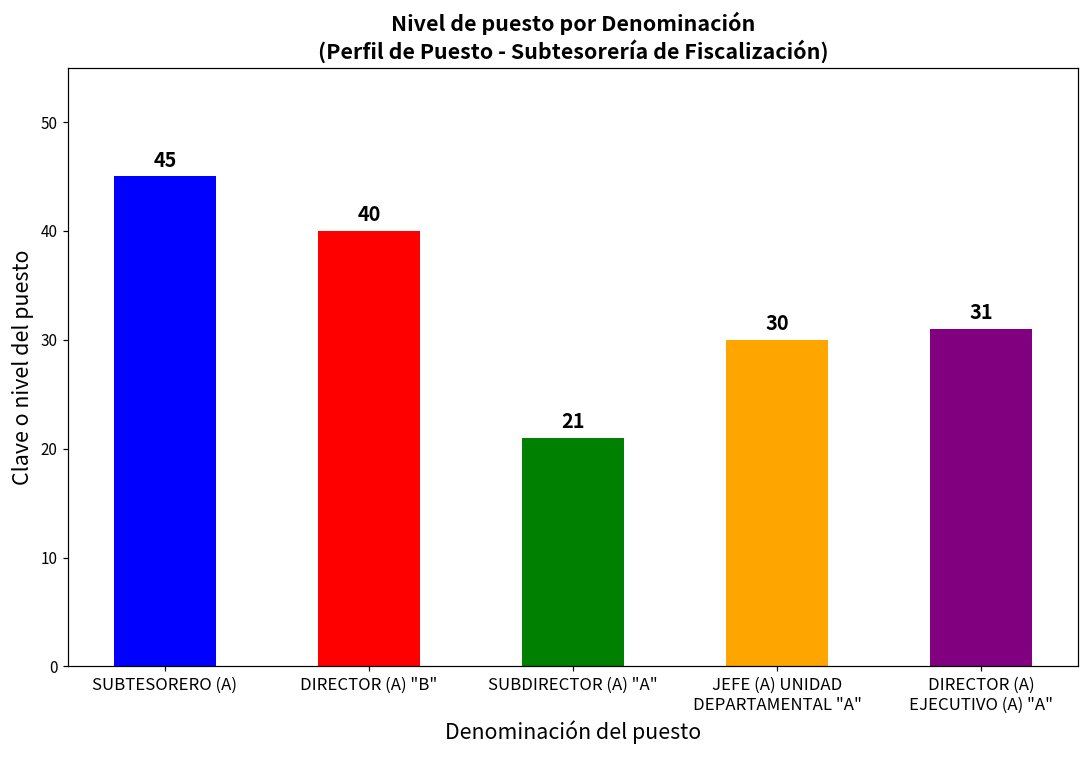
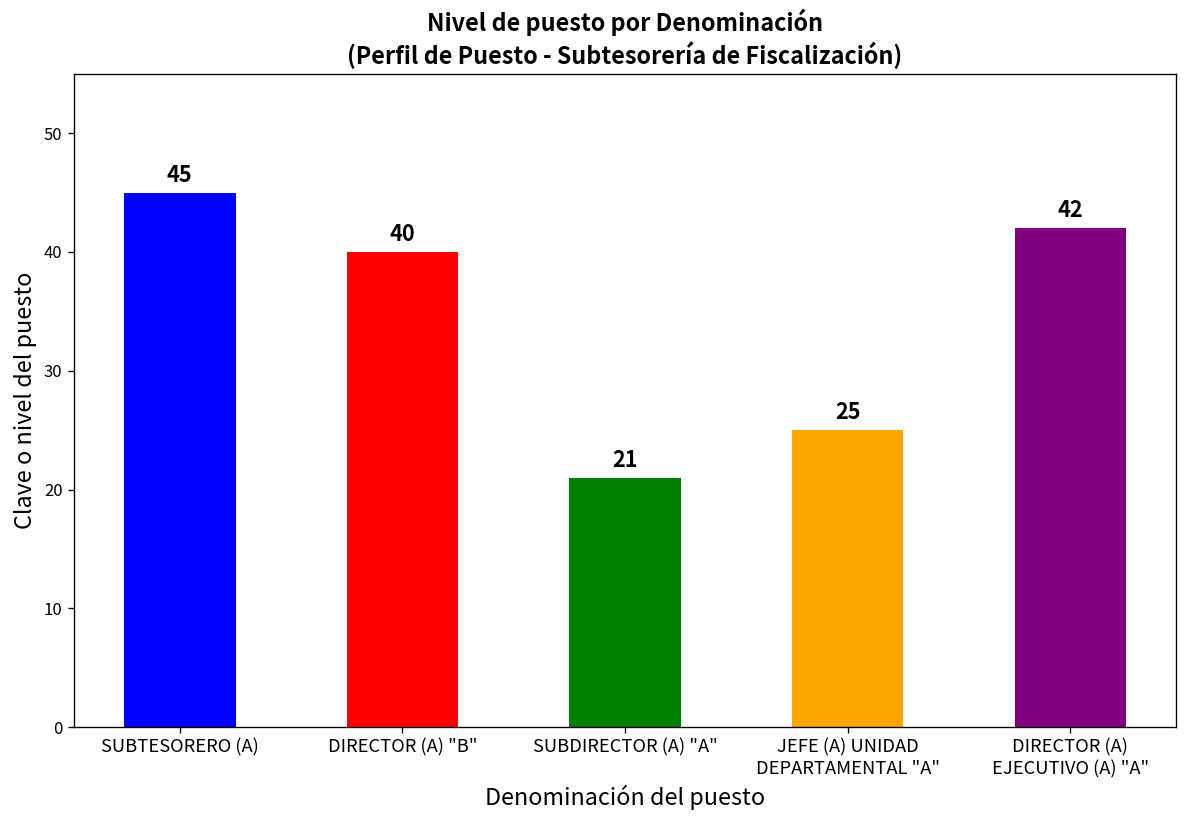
  {
    "SUBTESORERO (A)": 45,
    "DIRECTOR (A) \"B\"": 40,
    "SUBDIRECTOR (A) \"A\"": 21,
-   "JEFE (A) UNIDAD DEPARTAMENTAL \"A\"": 30,
-   "DIRECTOR (A) EJECUTIVO (A) \"A\"": 31
+   "JEFE (A) UNIDAD DEPARTAMENTAL \"A\"": 25,
+   "DIRECTOR (A) EJECUTIVO (A) \"A\"": 42
  }
